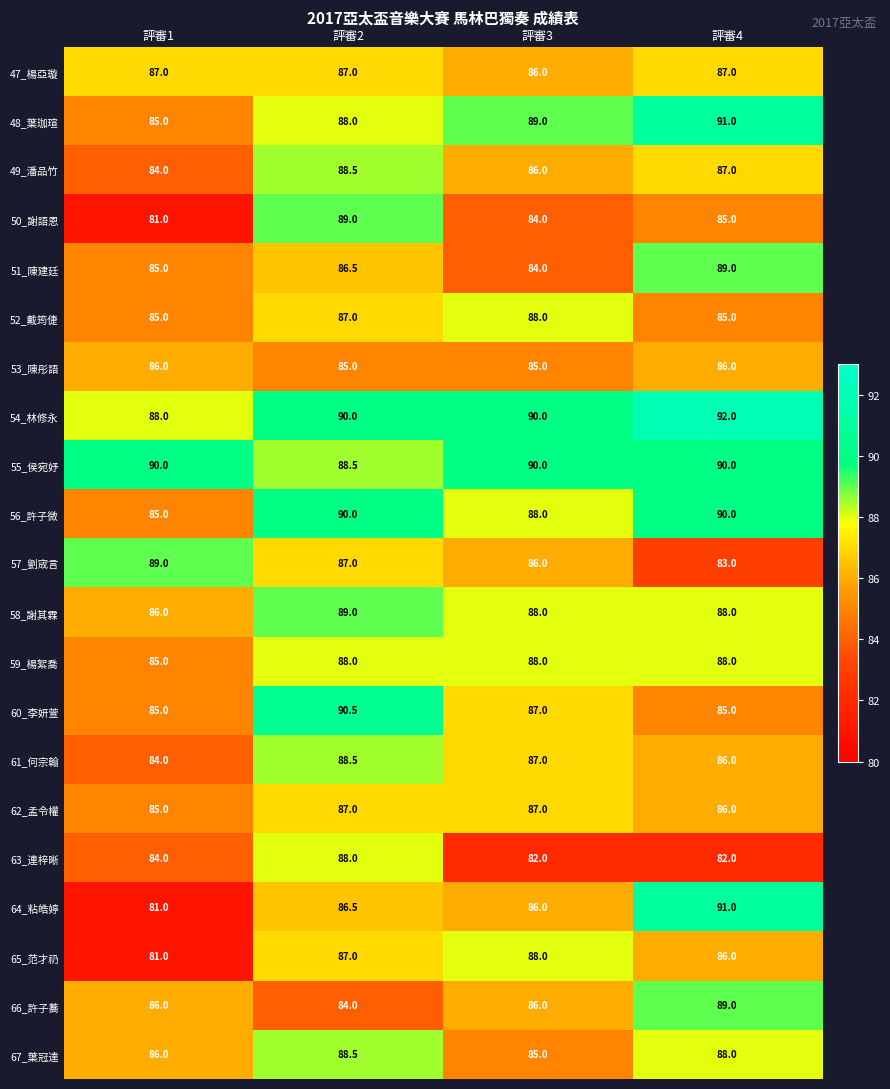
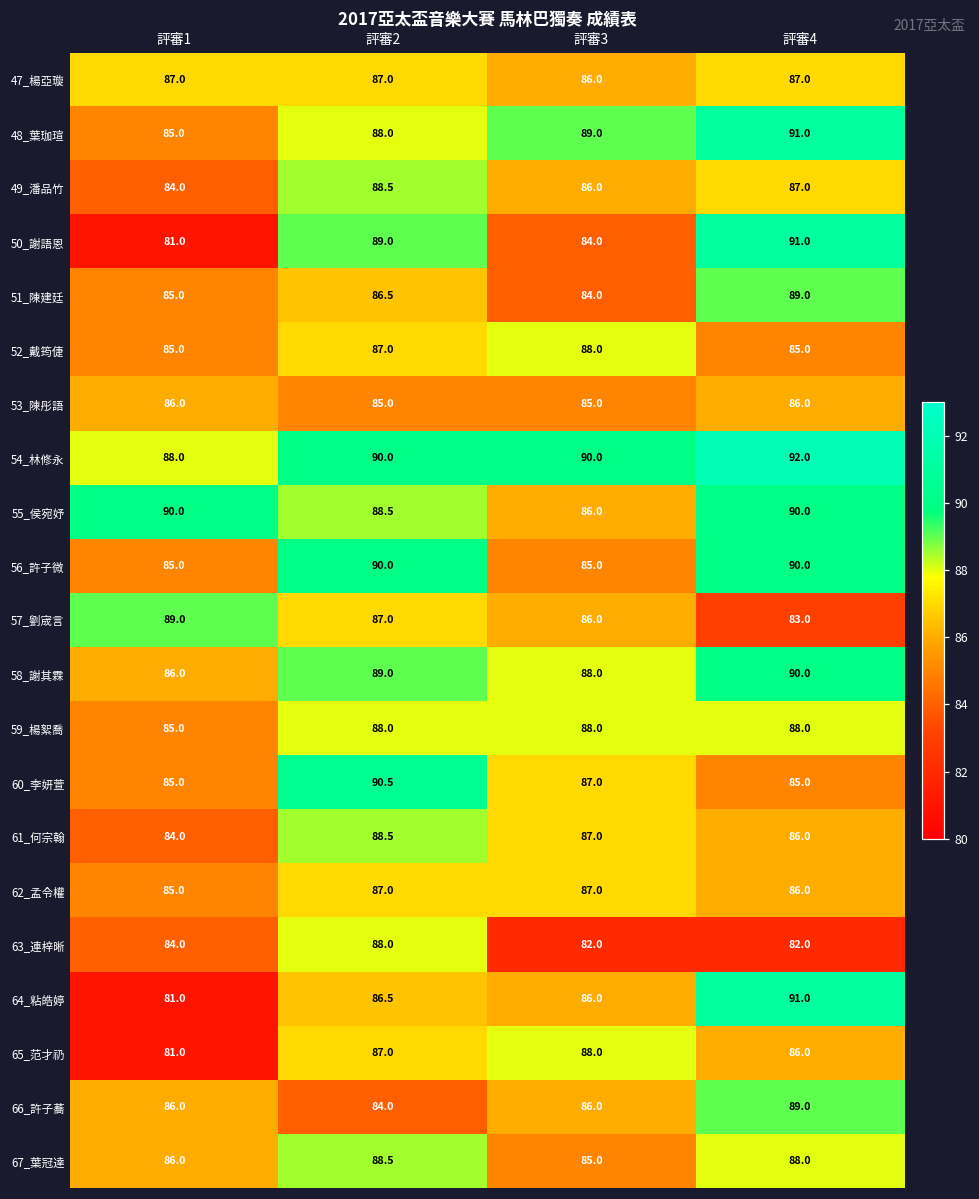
  {
    "47_楊亞璇": {
      "評審1": 87.0,
      "評審2": 87.0,
      "評審3": 86.0,
      "評審4": 87.0
    },
    "48_葉珈瑄": {
      "評審1": 85.0,
      "評審2": 88.0,
      "評審3": 89.0,
      "評審4": 91.0
    },
    "49_潘品竹": {
      "評審1": 84.0,
      "評審2": 88.5,
      "評審3": 86.0,
      "評審4": 87.0
    },
    "50_謝語恩": {
      "評審1": 81.0,
      "評審2": 89.0,
      "評審3": 84.0,
-     "評審4": 85.0
+     "評審4": 91.0
    },
    "51_陳建廷": {
      "評審1": 85.0,
      "評審2": 86.5,
      "評審3": 84.0,
      "評審4": 89.0
    },
    "52_戴筠倢": {
      "評審1": 85.0,
      "評審2": 87.0,
      "評審3": 88.0,
      "評審4": 85.0
    },
    "53_陳彤語": {
      "評審1": 86.0,
      "評審2": 85.0,
      "評審3": 85.0,
      "評審4": 86.0
    },
    "54_林修永": {
      "評審1": 88.0,
      "評審2": 90.0,
      "評審3": 90.0,
      "評審4": 92.0
    },
    "55_侯宛妤": {
      "評審1": 90.0,
      "評審2": 88.5,
-     "評審3": 90.0,
+     "評審3": 86.0,
      "評審4": 90.0
    },
    "56_許子微": {
      "評審1": 85.0,
      "評審2": 90.0,
-     "評審3": 88.0,
+     "評審3": 85.0,
      "評審4": 90.0
    },
    "57_劉宬言": {
      "評審1": 89.0,
      "評審2": 87.0,
      "評審3": 86.0,
      "評審4": 83.0
    },
    "58_謝其霖": {
      "評審1": 86.0,
      "評審2": 89.0,
      "評審3": 88.0,
-     "評審4": 88.0
+     "評審4": 90.0
    },
    "59_楊絮喬": {
      "評審1": 85.0,
      "評審2": 88.0,
      "評審3": 88.0,
      "評審4": 88.0
    },
    "60_李妍萱": {
      "評審1": 85.0,
      "評審2": 90.5,
      "評審3": 87.0,
      "評審4": 85.0
    },
    "61_何宗翰": {
      "評審1": 84.0,
      "評審2": 88.5,
      "評審3": 87.0,
      "評審4": 86.0
    },
    "62_孟令權": {
      "評審1": 85.0,
      "評審2": 87.0,
      "評審3": 87.0,
      "評審4": 86.0
    },
    "63_連梓晰": {
      "評審1": 84.0,
      "評審2": 88.0,
      "評審3": 82.0,
      "評審4": 82.0
    },
    "64_粘皓婷": {
      "評審1": 81.0,
      "評審2": 86.5,
      "評審3": 86.0,
      "評審4": 91.0
    },
    "65_范才礽": {
      "評審1": 81.0,
      "評審2": 87.0,
      "評審3": 88.0,
      "評審4": 86.0
    },
    "66_許子蕎": {
      "評審1": 86.0,
      "評審2": 84.0,
      "評審3": 86.0,
      "評審4": 89.0
    },
    "67_葉冠達": {
      "評審1": 86.0,
      "評審2": 88.5,
      "評審3": 85.0,
      "評審4": 88.0
    }
  }
